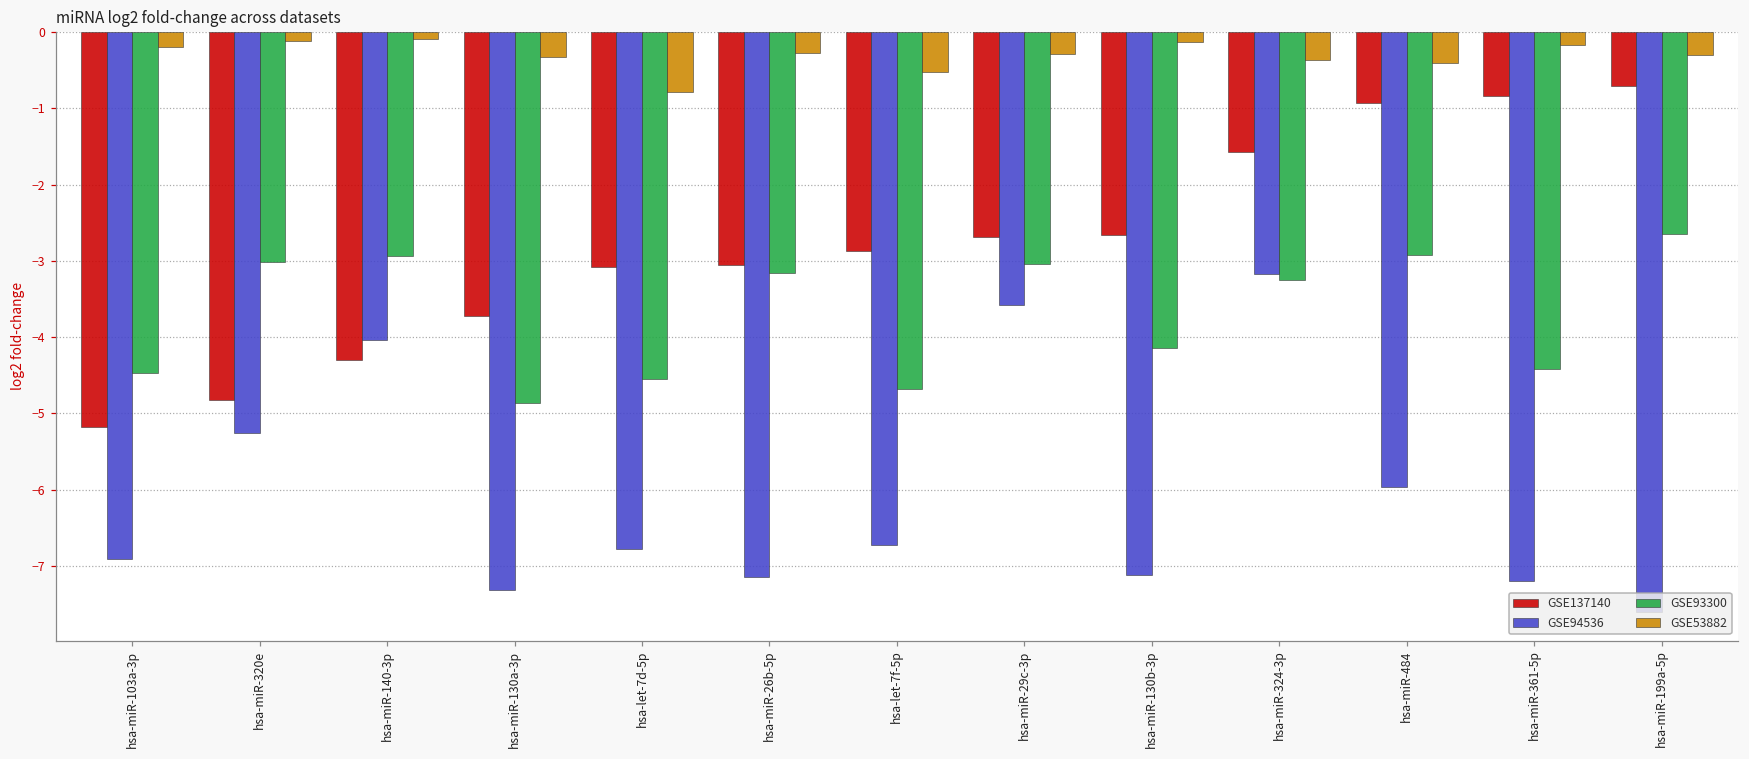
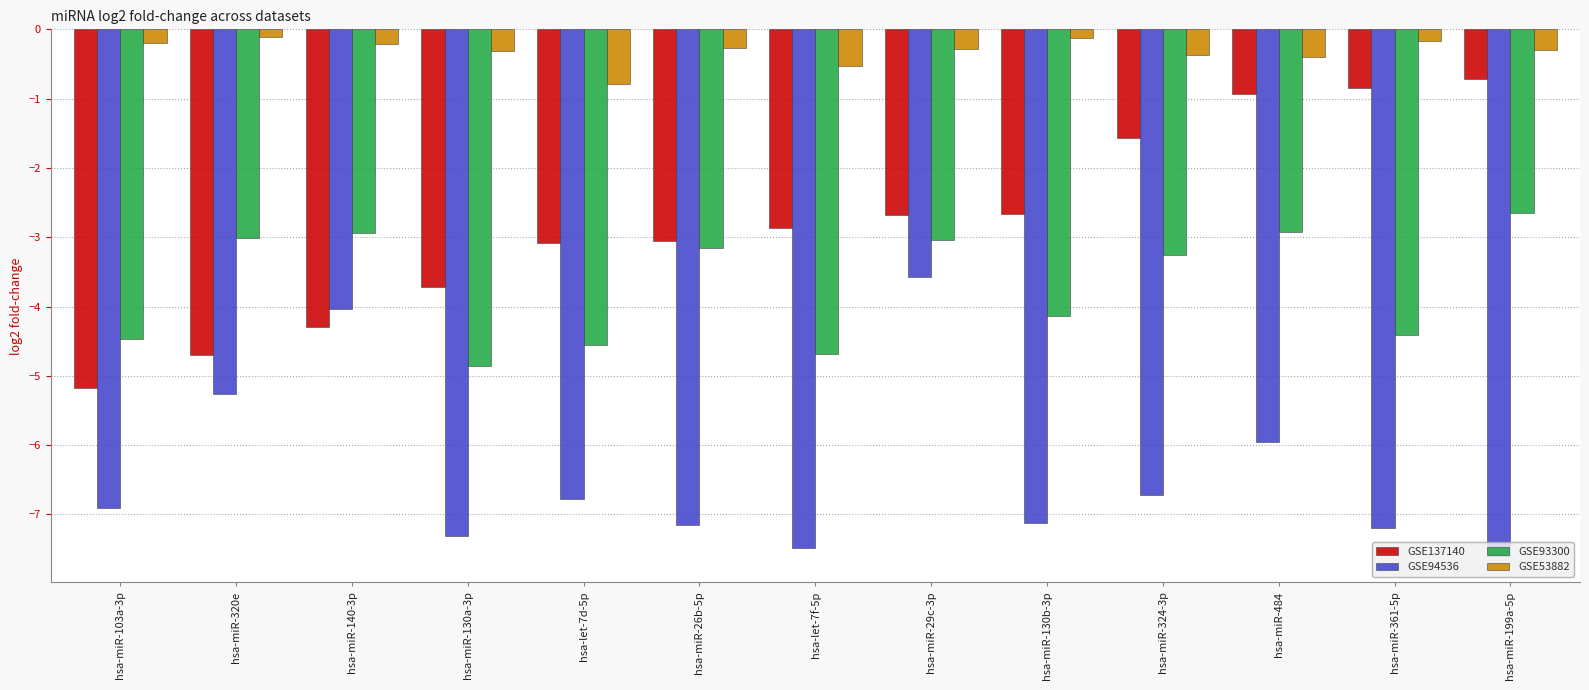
  {
    "GSE137140": {
      "hsa-miR-103a-3p": -5.2,
-     "hsa-miR-320e": -4.8,
+     "hsa-miR-320e": -4.7,
      "hsa-miR-140-3p": -4.3,
      "hsa-miR-130a-3p": -3.7,
      "hsa-let-7d-5p": -3.1,
      "hsa-miR-26b-5p": -3.1,
      "hsa-let-7f-5p": -2.9,
      "hsa-miR-29c-3p": -2.7,
      "hsa-miR-130b-3p": -2.7,
      "hsa-miR-324-3p": -1.6,
      "hsa-miR-484": -0.9,
      "hsa-miR-361-5p": -0.8,
      "hsa-miR-199a-5p": -0.7
    },
    "GSE94536": {
      "hsa-miR-103a-3p": -6.9,
      "hsa-miR-320e": -5.3,
      "hsa-miR-140-3p": -4.0,
      "hsa-miR-130a-3p": -7.3,
      "hsa-let-7d-5p": -6.8,
      "hsa-miR-26b-5p": -7.2,
-     "hsa-let-7f-5p": -6.7,
+     "hsa-let-7f-5p": -7.5,
      "hsa-miR-29c-3p": -3.6,
      "hsa-miR-130b-3p": -7.1,
-     "hsa-miR-324-3p": -3.2,
+     "hsa-miR-324-3p": -6.7,
      "hsa-miR-484": -6.0,
      "hsa-miR-361-5p": -7.2
    },
    "GSE93300": {
      "hsa-miR-103a-3p": -4.5,
      "hsa-miR-320e": -3.0,
      "hsa-miR-140-3p": -2.9,
      "hsa-miR-130a-3p": -4.9,
      "hsa-let-7d-5p": -4.6,
      "hsa-miR-26b-5p": -3.2,
      "hsa-let-7f-5p": -4.7,
      "hsa-miR-29c-3p": -3.0,
      "hsa-miR-130b-3p": -4.1,
      "hsa-miR-324-3p": -3.3,
      "hsa-miR-484": -2.9,
      "hsa-miR-361-5p": -4.4,
      "hsa-miR-199a-5p": -2.6
    },
    "GSE53882": {
      "hsa-miR-103a-3p": -0.2,
      "hsa-miR-320e": -0.1,
-     "hsa-miR-140-3p": -0.1,
+     "hsa-miR-140-3p": -0.2,
      "hsa-miR-130a-3p": -0.3,
      "hsa-let-7d-5p": -0.8,
      "hsa-miR-26b-5p": -0.3,
      "hsa-let-7f-5p": -0.5,
      "hsa-miR-29c-3p": -0.3,
      "hsa-miR-130b-3p": -0.1,
      "hsa-miR-324-3p": -0.4,
      "hsa-miR-484": -0.4,
      "hsa-miR-361-5p": -0.2,
      "hsa-miR-199a-5p": -0.3
    }
  }
